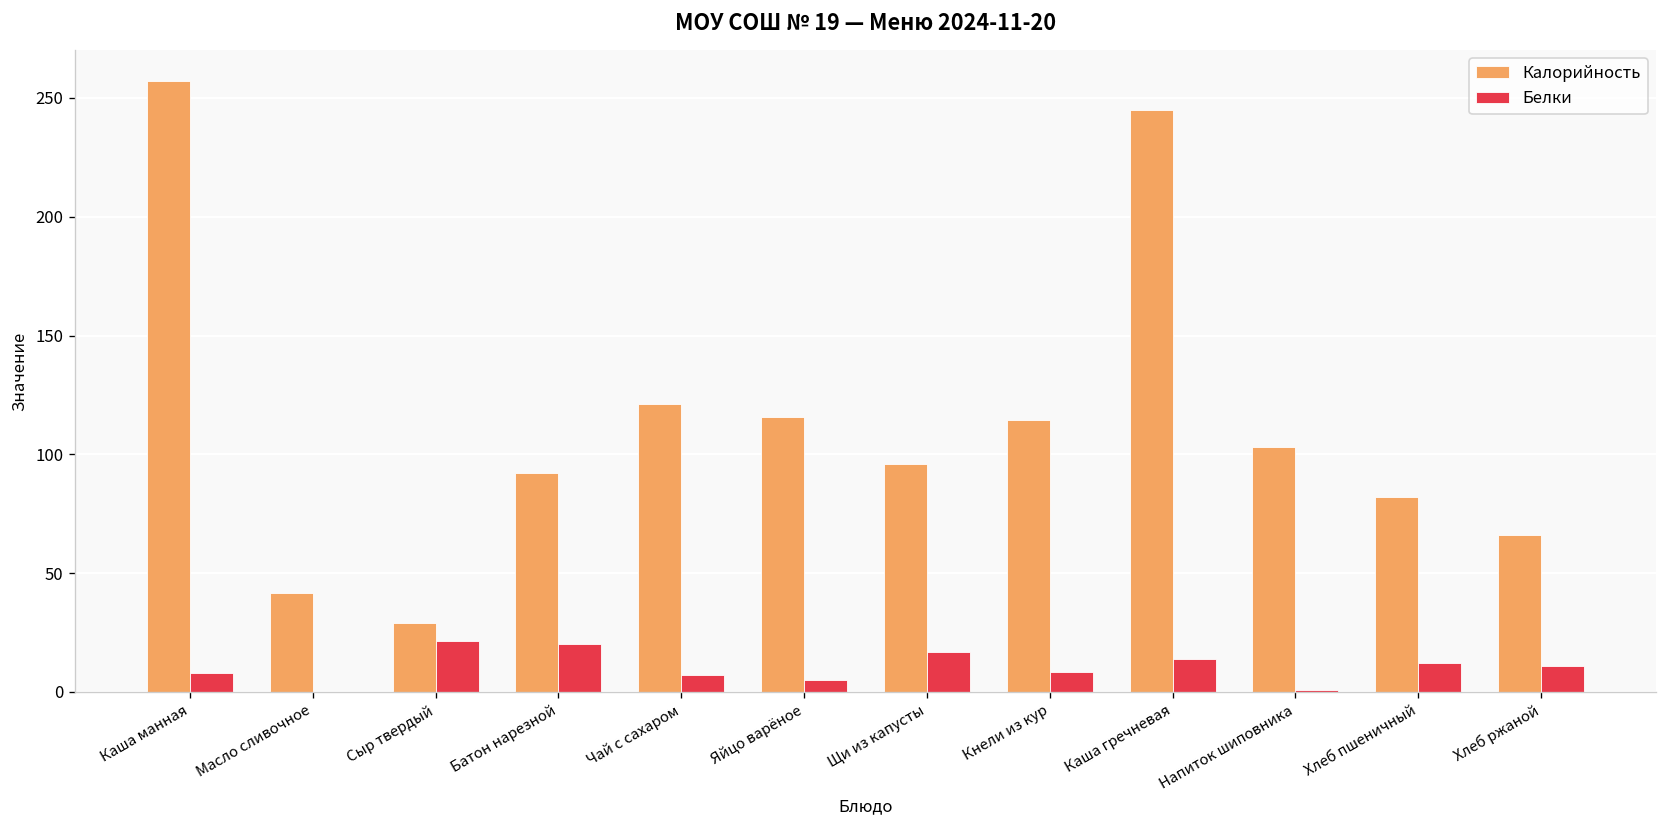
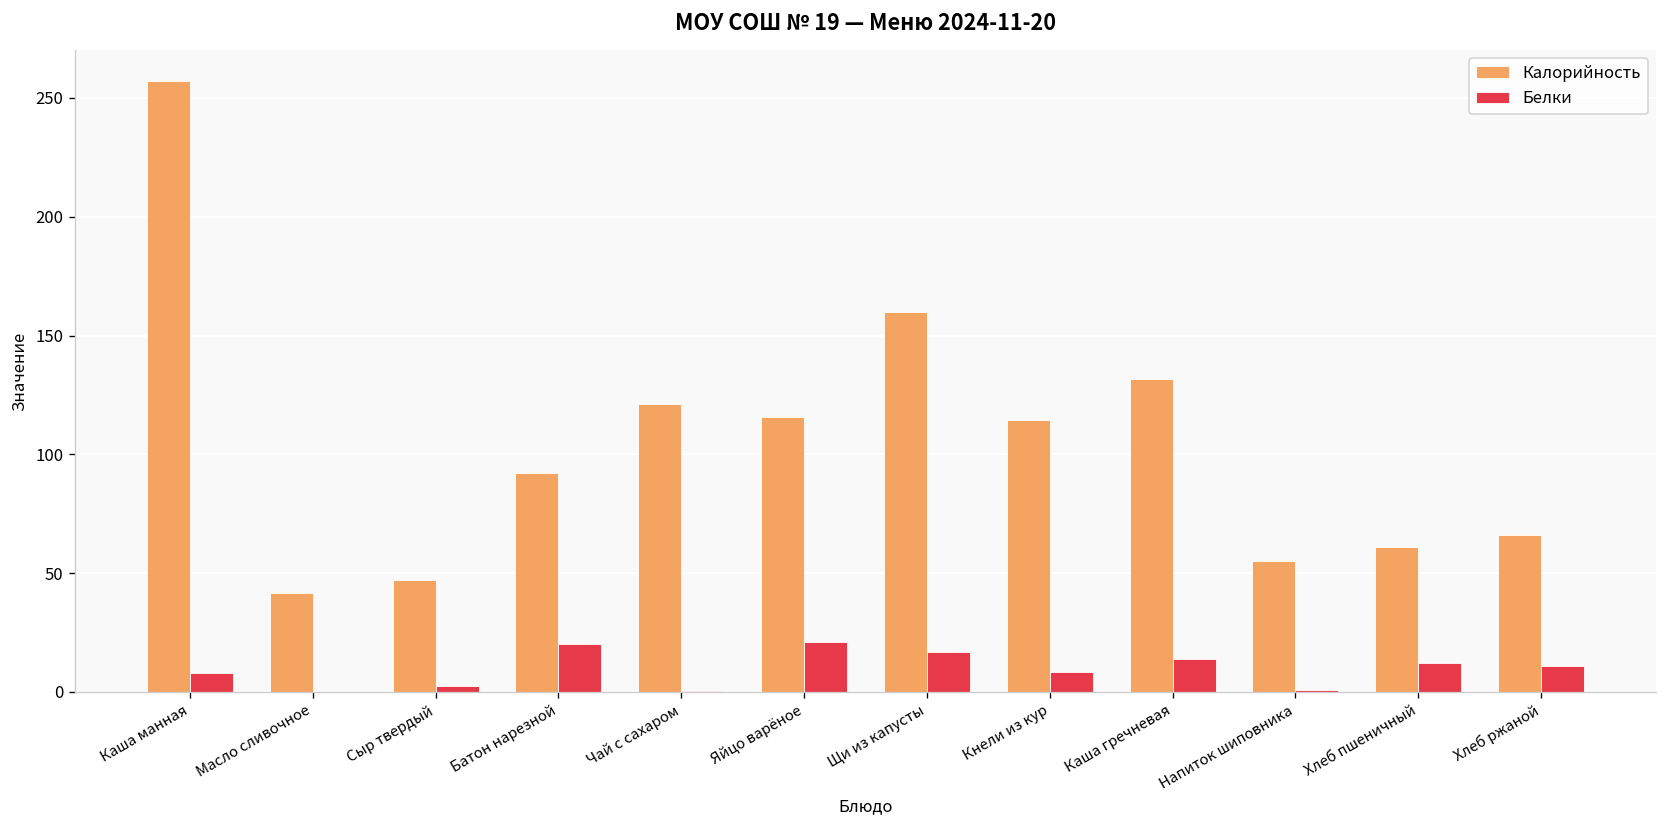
  {
    "Калорийность": {
      "Каша манная": 257,
      "Масло сливочное": 42,
-     "Сыр твердый": 29,
+     "Сыр твердый": 47,
      "Батон нарезной": 92,
      "Чай с сахаром": 121,
      "Яйцо варёное": 116,
-     "Щи из капусты": 96,
+     "Щи из капусты": 160,
      "Кнели из кур": 114,
-     "Каша гречневая": 245,
-     "Напиток шиповника": 103,
-     "Хлеб пшеничный": 82,
+     "Каша гречневая": 132,
+     "Напиток шиповника": 55,
+     "Хлеб пшеничный": 61,
      "Хлеб ржаной": 66
    },
    "Белки": {
      "Каша манная": 8,
-     "Сыр твердый": 22,
+     "Сыр твердый": 2,
      "Батон нарезной": 20,
-     "Чай с сахаром": 7,
-     "Яйцо варёное": 5,
+     "Чай с сахаром": 0,
+     "Яйцо варёное": 21,
      "Щи из капусты": 17,
      "Кнели из кур": 8,
      "Каша гречневая": 14,
      "Хлеб пшеничный": 12,
      "Хлеб ржаной": 11
    }
  }
